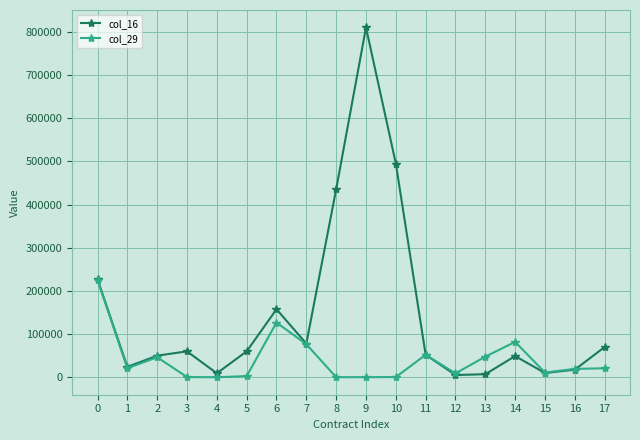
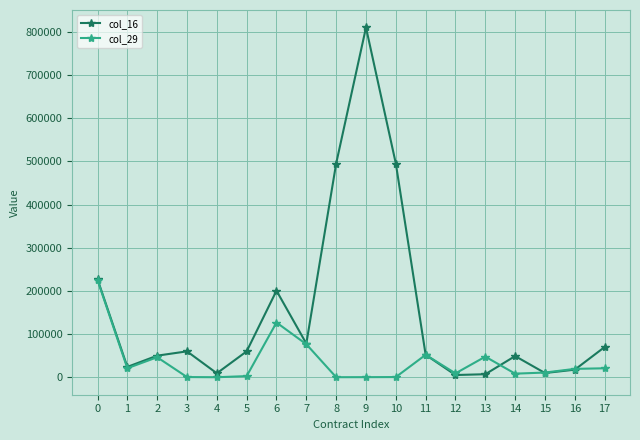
  {
    "col_16": {
      "3": 60000,
      "4": 10000,
      "5": 60000,
-     "6": 160000,
-     "8": 440000,
+     "6": 200000,
+     "8": 500000,
      "9": 810000,
      "10": 500000,
      "13": 10000,
      "14": 50000,
      "17": 70000
    },
    "col_29": {
      "3": 0,
      "4": 0,
      "5": 0,
      "6": 130000,
      "8": 0,
      "9": 0,
      "10": 0,
      "13": 50000,
-     "14": 80000,
+     "14": 10000,
      "17": 20000
    }
  }
